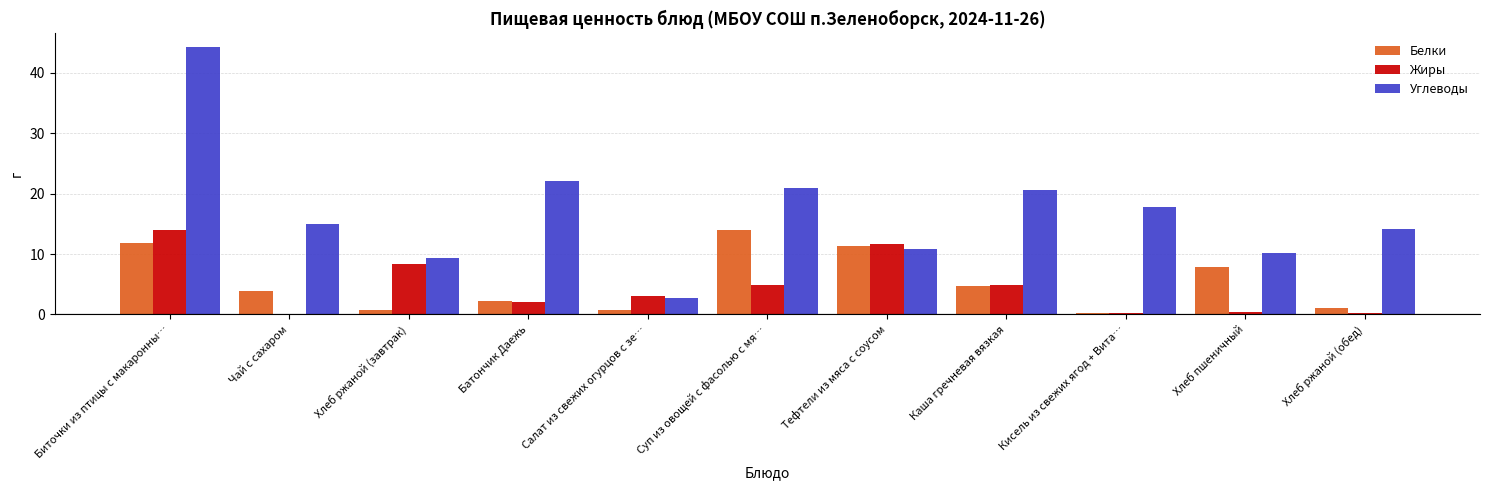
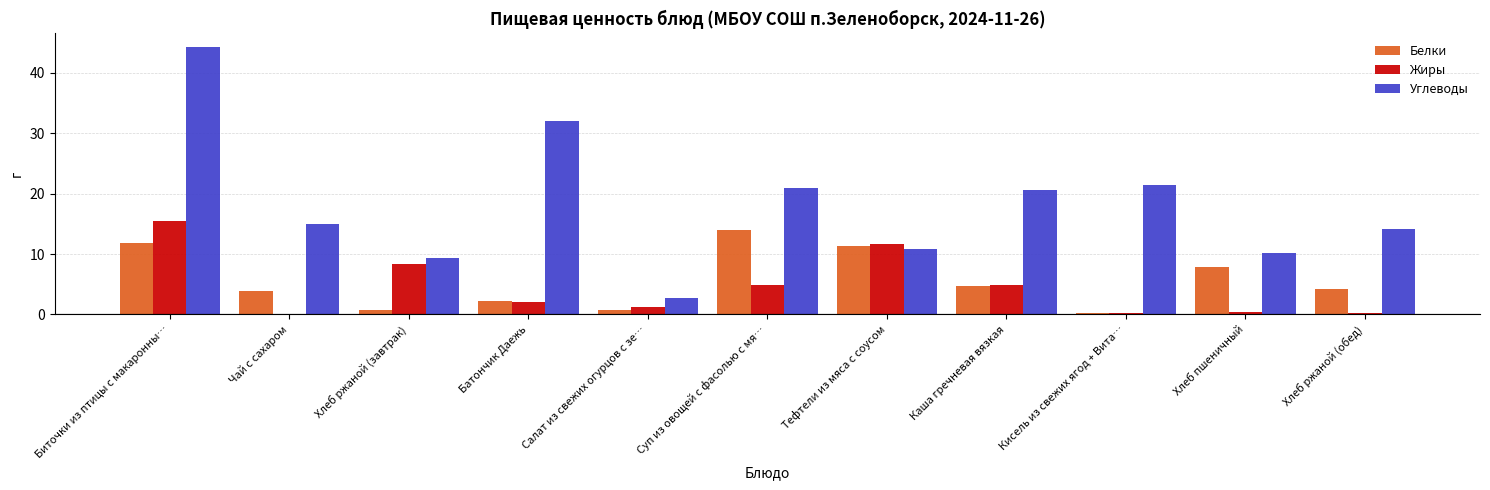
  {
    "Белки": {
      "Биточки из птицы с макаронны…": 12,
      "Чай с сахаром": 4,
      "Хлеб ржаной (завтрак)": 1,
      "Батончик Даежь": 2,
      "Салат из свежих огурцов с зе…": 1,
      "Суп из овощей с фасолью с мя…": 14,
      "Тефтели из мяса с соусом": 11,
      "Каша гречневая вязкая": 5,
      "Хлеб пшеничный": 8,
-     "Хлеб ржаной (обед)": 1
+     "Хлеб ржаной (обед)": 4
    },
    "Жиры": {
-     "Биточки из птицы с макаронны…": 14,
+     "Биточки из птицы с макаронны…": 15,
      "Чай с сахаром": 0,
      "Хлеб ржаной (завтрак)": 8,
      "Батончик Даежь": 2,
-     "Салат из свежих огурцов с зе…": 3,
+     "Салат из свежих огурцов с зе…": 1,
      "Суп из овощей с фасолью с мя…": 5,
      "Тефтели из мяса с соусом": 12,
      "Каша гречневая вязкая": 5
    },
    "Углеводы": {
      "Биточки из птицы с макаронны…": 44,
      "Чай с сахаром": 15,
      "Хлеб ржаной (завтрак)": 9,
-     "Батончик Даежь": 22,
+     "Батончик Даежь": 32,
      "Салат из свежих огурцов с зе…": 3,
      "Суп из овощей с фасолью с мя…": 21,
      "Тефтели из мяса с соусом": 11,
      "Каша гречневая вязкая": 21,
-     "Кисель из свежих ягод + Вита…": 18,
+     "Кисель из свежих ягод + Вита…": 22,
      "Хлеб пшеничный": 10,
      "Хлеб ржаной (обед)": 14
    }
  }
